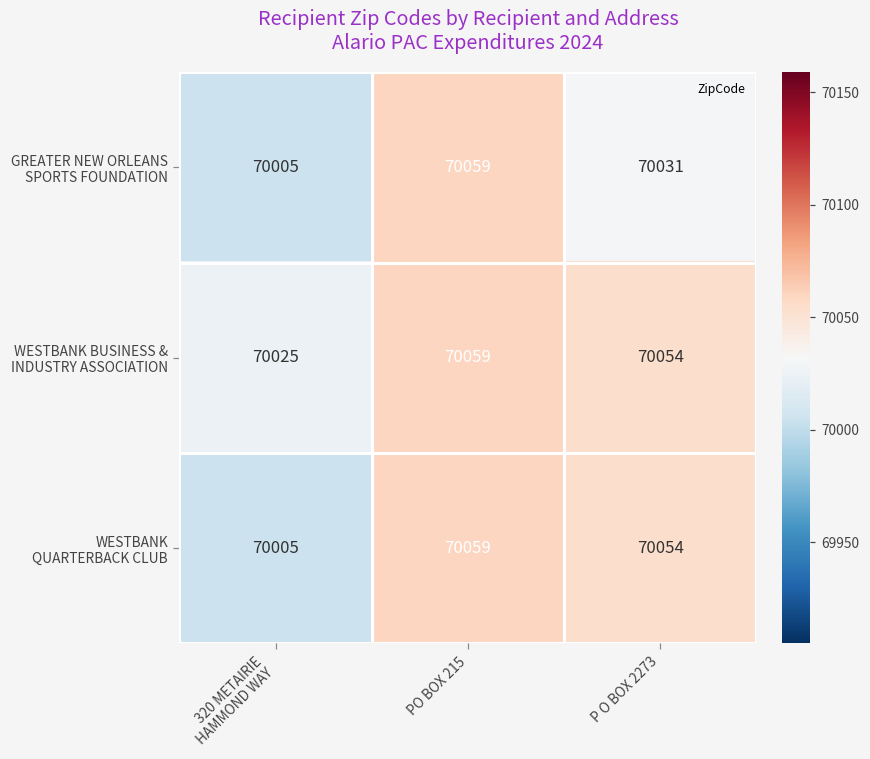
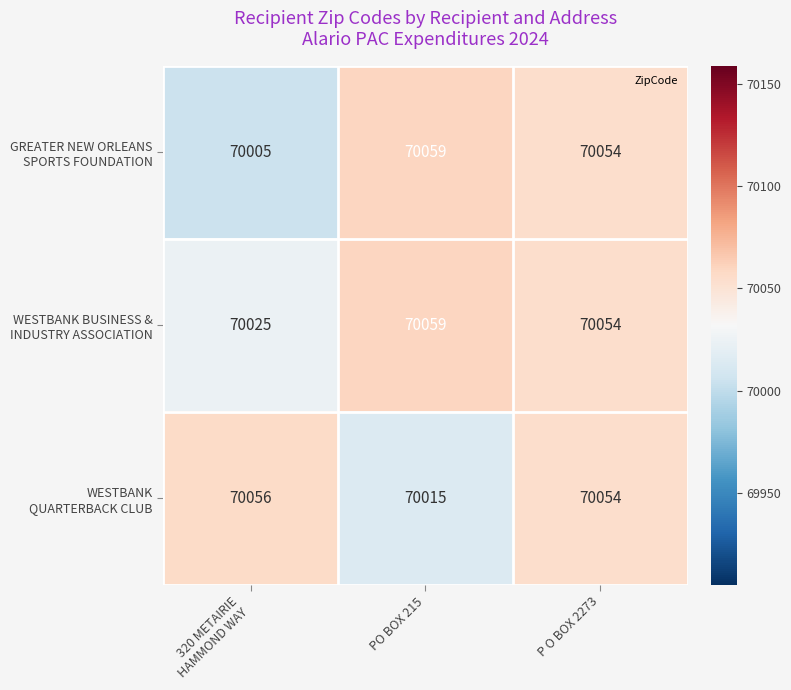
  {
    "GREATER NEW ORLEANS SPORTS FOUNDATION": {
      "320 METAIRIE HAMMOND WAY": 70005,
      "PO BOX 215": 70059,
-     "P O BOX 2273": 70031
+     "P O BOX 2273": 70054
    },
    "WESTBANK BUSINESS & INDUSTRY ASSOCIATION": {
      "320 METAIRIE HAMMOND WAY": 70025,
      "PO BOX 215": 70059,
      "P O BOX 2273": 70054
    },
    "WESTBANK QUARTERBACK CLUB": {
-     "320 METAIRIE HAMMOND WAY": 70005,
-     "PO BOX 215": 70059,
+     "320 METAIRIE HAMMOND WAY": 70056,
+     "PO BOX 215": 70015,
      "P O BOX 2273": 70054
    }
  }
